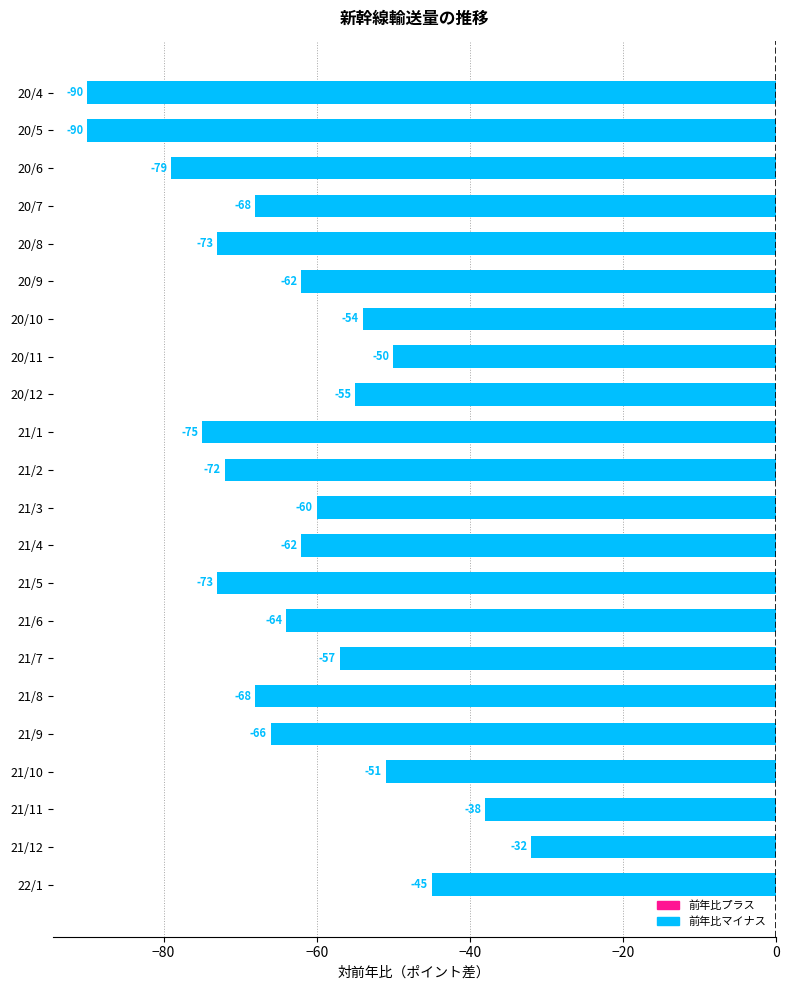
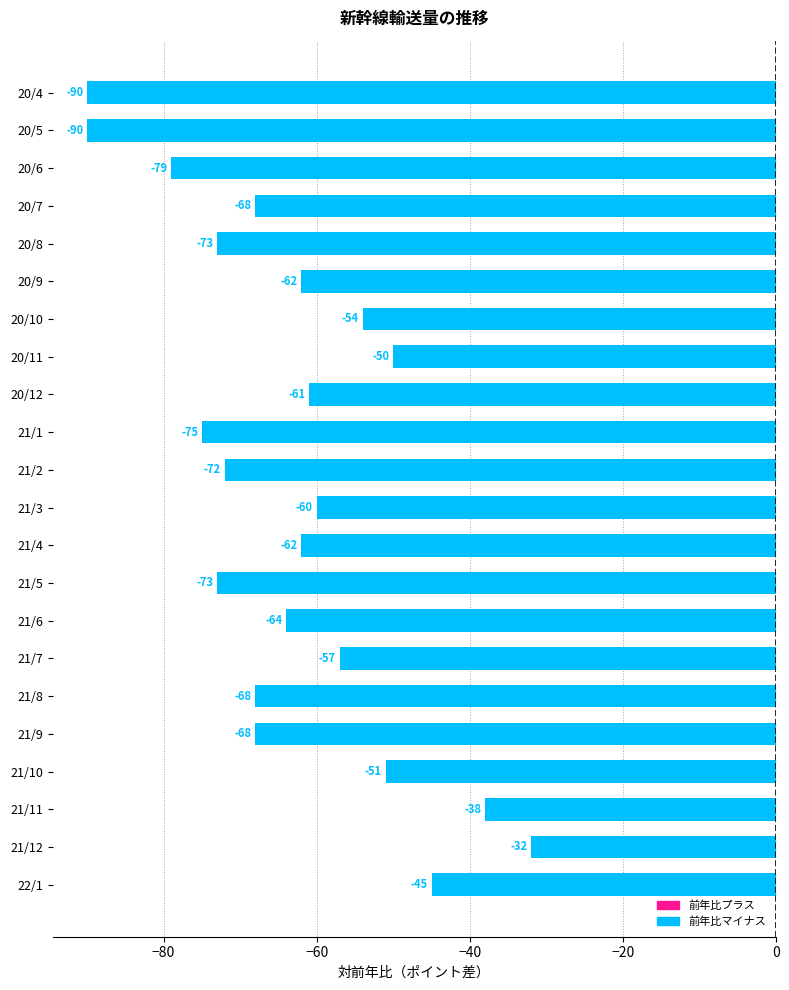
  {
    "20/4": -90,
    "20/5": -90,
    "20/6": -79,
    "20/7": -68,
    "20/8": -73,
    "20/9": -62,
    "20/10": -54,
    "20/11": -50,
-   "20/12": -55,
+   "20/12": -61,
    "21/1": -75,
    "21/2": -72,
    "21/3": -60,
    "21/4": -62,
    "21/5": -73,
    "21/6": -64,
    "21/7": -57,
    "21/8": -68,
-   "21/9": -66,
+   "21/9": -68,
    "21/10": -51,
    "21/11": -38,
    "21/12": -32,
    "22/1": -45
  }
